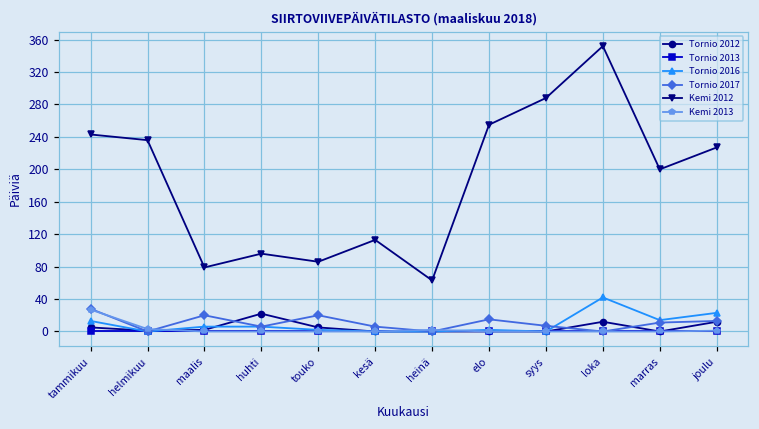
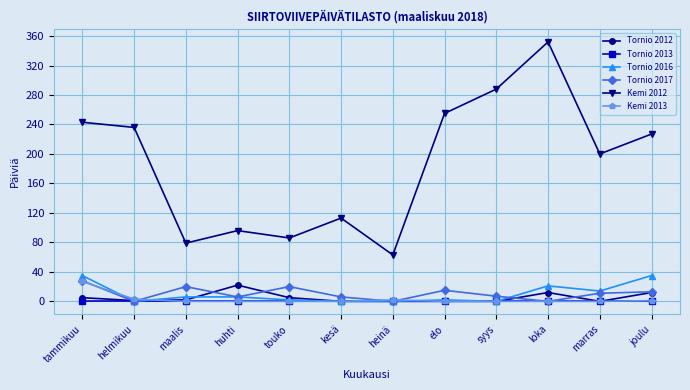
  {
    "Tornio 2013": {
      "tammikuu": 0
    },
    "Tornio 2016": {
-     "tammikuu": 10,
+     "tammikuu": 40,
      "maalis": 10,
-     "loka": 40,
-     "joulu": 20
+     "loka": 20,
+     "joulu": 40
    }
  }
